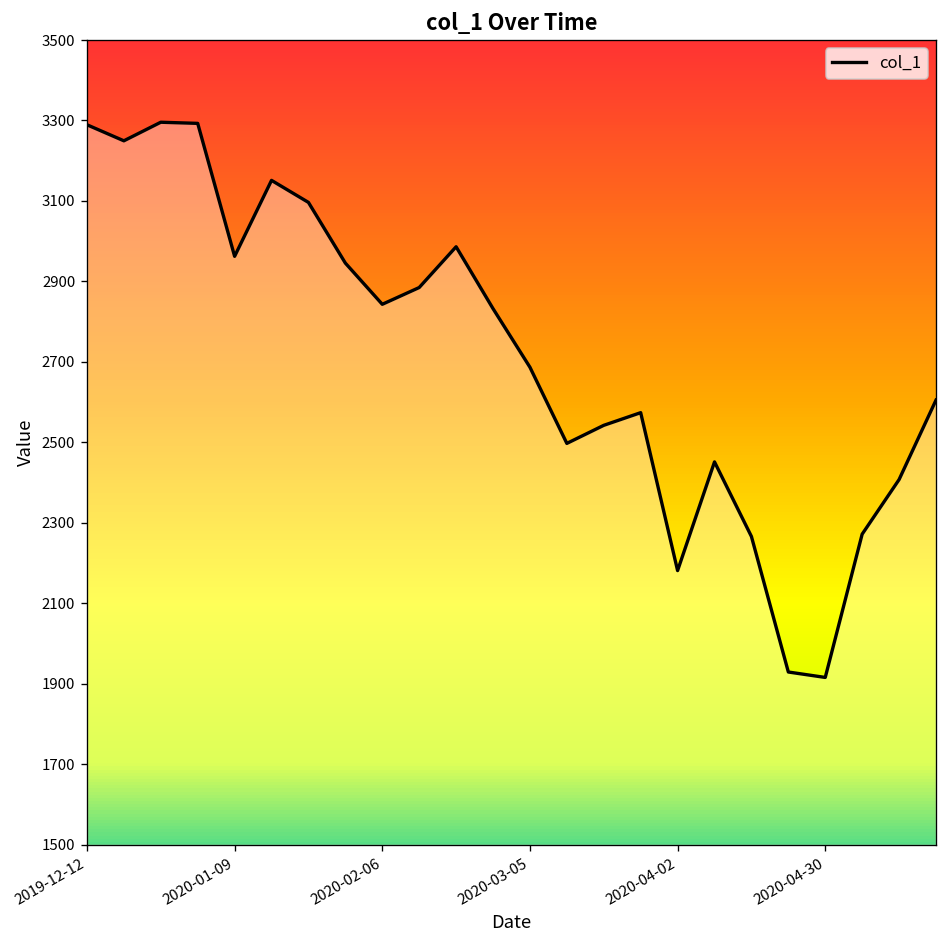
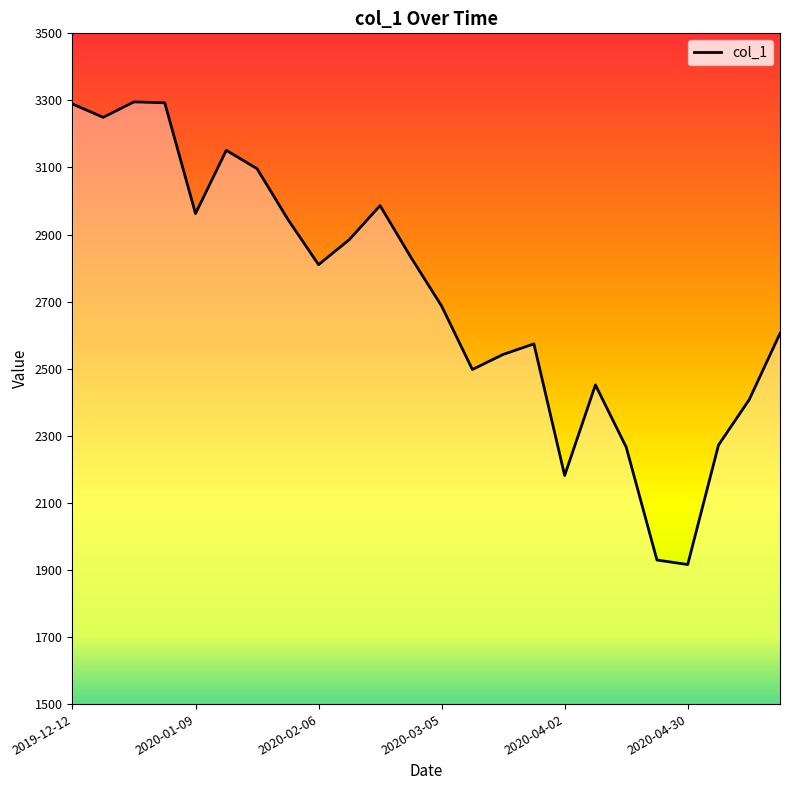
  {
    "2019-12-12": 3290,
    "2020-01-09": 2960,
-   "2020-02-06": 2840,
+   "2020-02-06": 2810,
    "2020-03-05": 2690,
    "2020-04-02": 2180,
    "2020-04-30": 1920
  }
